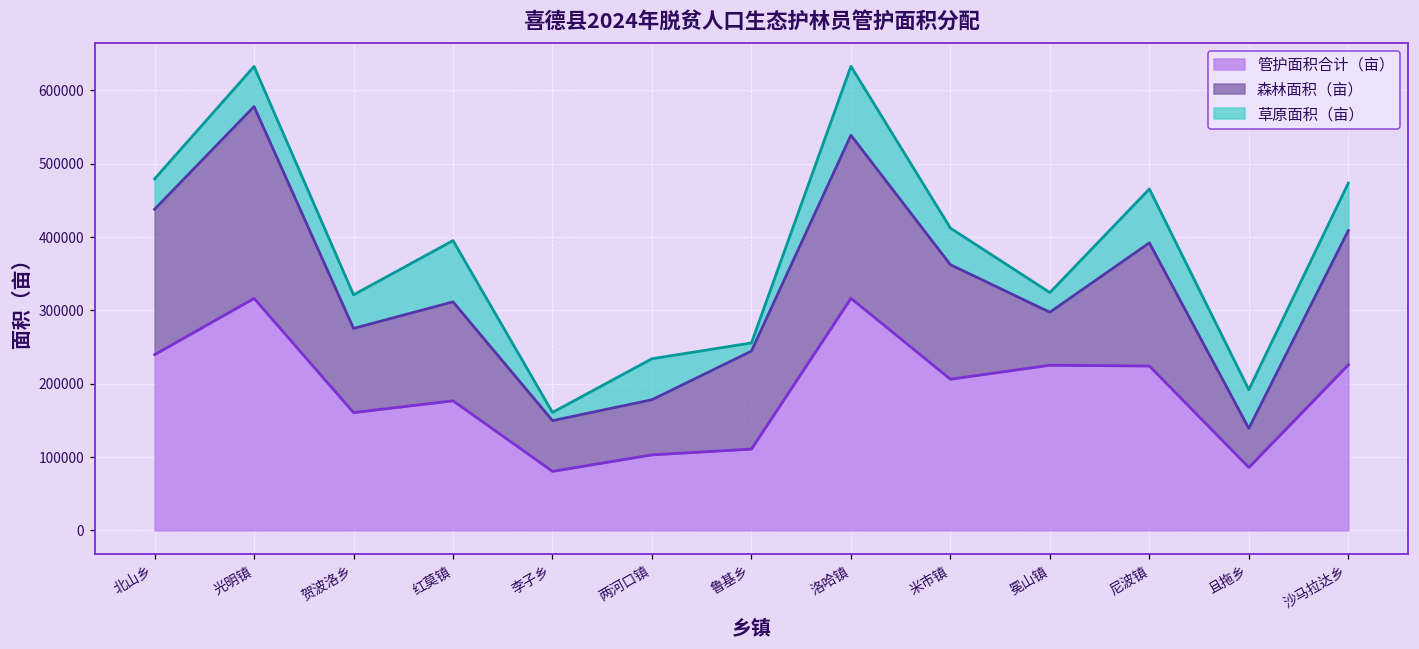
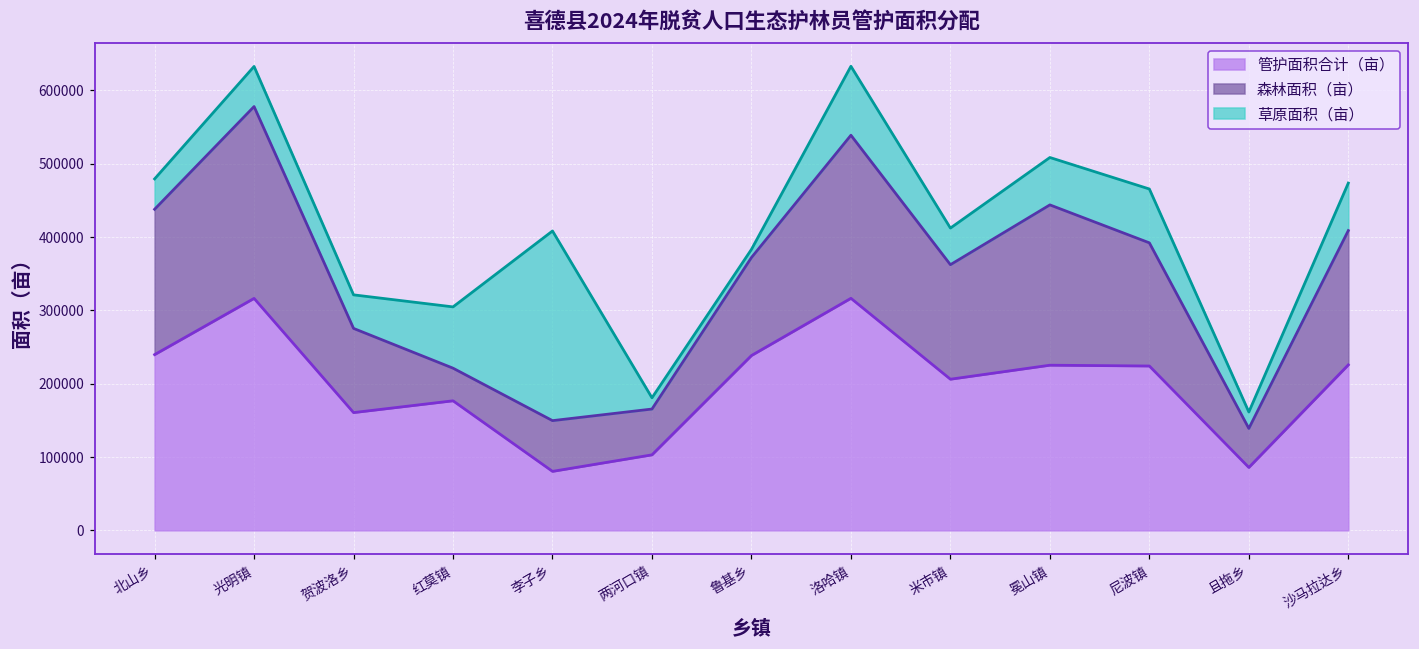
  {
    "管护面积合计（亩）": {
      "北山乡": 240000,
      "光明镇": 320000,
      "贺波洛乡": 160000,
      "红莫镇": 180000,
      "李子乡": 80000,
      "两河口镇": 100000,
-     "鲁基乡": 110000,
+     "鲁基乡": 240000,
      "洛哈镇": 320000,
      "米市镇": 210000,
      "冕山镇": 230000,
      "尼波镇": 220000,
      "且拖乡": 90000,
      "沙马拉达乡": 230000
    },
    "森林面积（亩）": {
      "北山乡": 200000,
      "光明镇": 260000,
      "贺波洛乡": 110000,
-     "红莫镇": 130000,
+     "红莫镇": 40000,
      "李子乡": 70000,
-     "两河口镇": 80000,
+     "两河口镇": 60000,
      "鲁基乡": 130000,
      "洛哈镇": 220000,
      "米市镇": 160000,
-     "冕山镇": 70000,
+     "冕山镇": 220000,
      "尼波镇": 170000,
      "且拖乡": 50000,
      "沙马拉达乡": 180000
    },
    "草原面积（亩）": {
      "北山乡": 40000,
      "光明镇": 50000,
      "贺波洛乡": 50000,
      "红莫镇": 80000,
-     "李子乡": 10000,
-     "两河口镇": 60000,
+     "李子乡": 260000,
+     "两河口镇": 20000,
      "鲁基乡": 10000,
      "洛哈镇": 90000,
      "米市镇": 50000,
-     "冕山镇": 30000,
+     "冕山镇": 60000,
      "尼波镇": 70000,
-     "且拖乡": 50000,
+     "且拖乡": 20000,
      "沙马拉达乡": 60000
    }
  }
